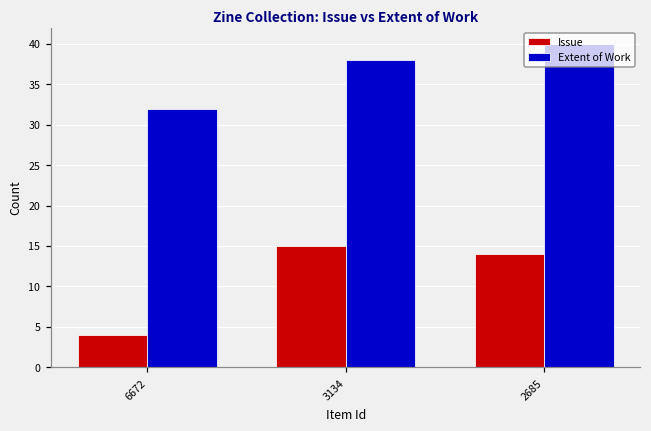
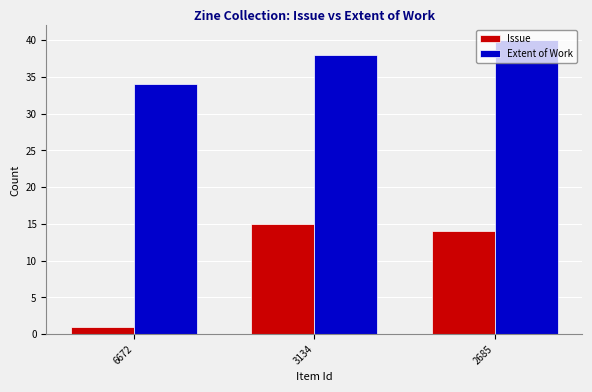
  {
    "Issue": {
-     "6672": 4,
+     "6672": 1,
      "3134": 15,
      "2685": 14
    },
    "Extent of Work": {
-     "6672": 32,
+     "6672": 34,
      "3134": 38
    }
  }
